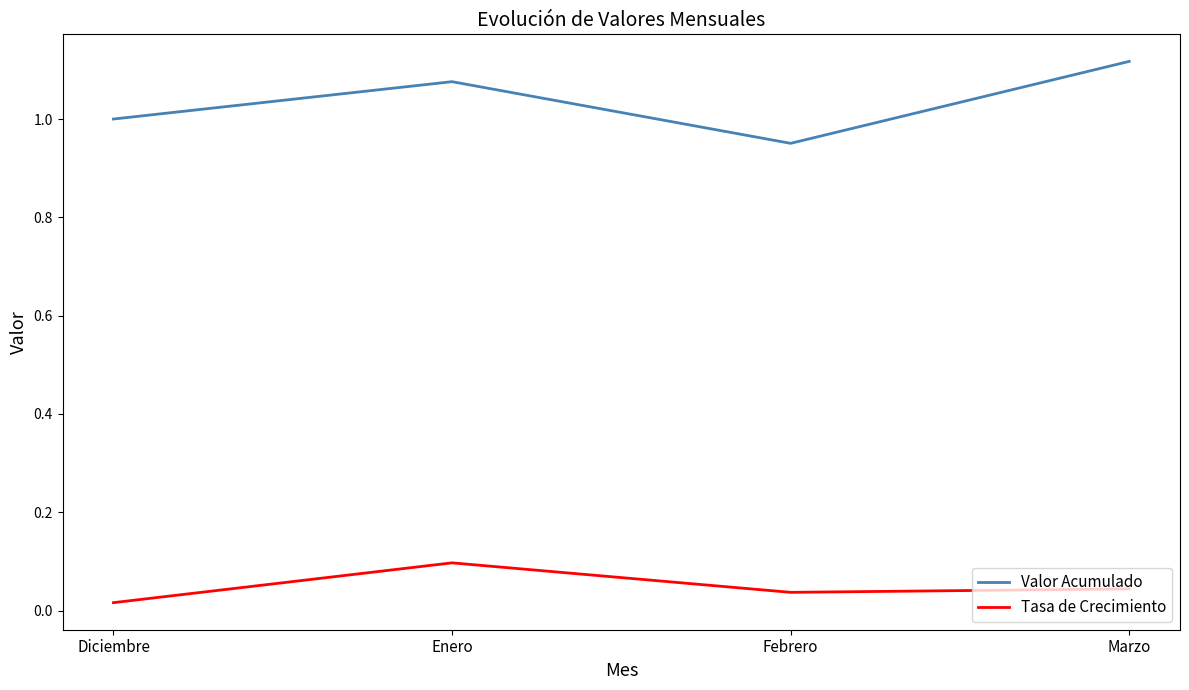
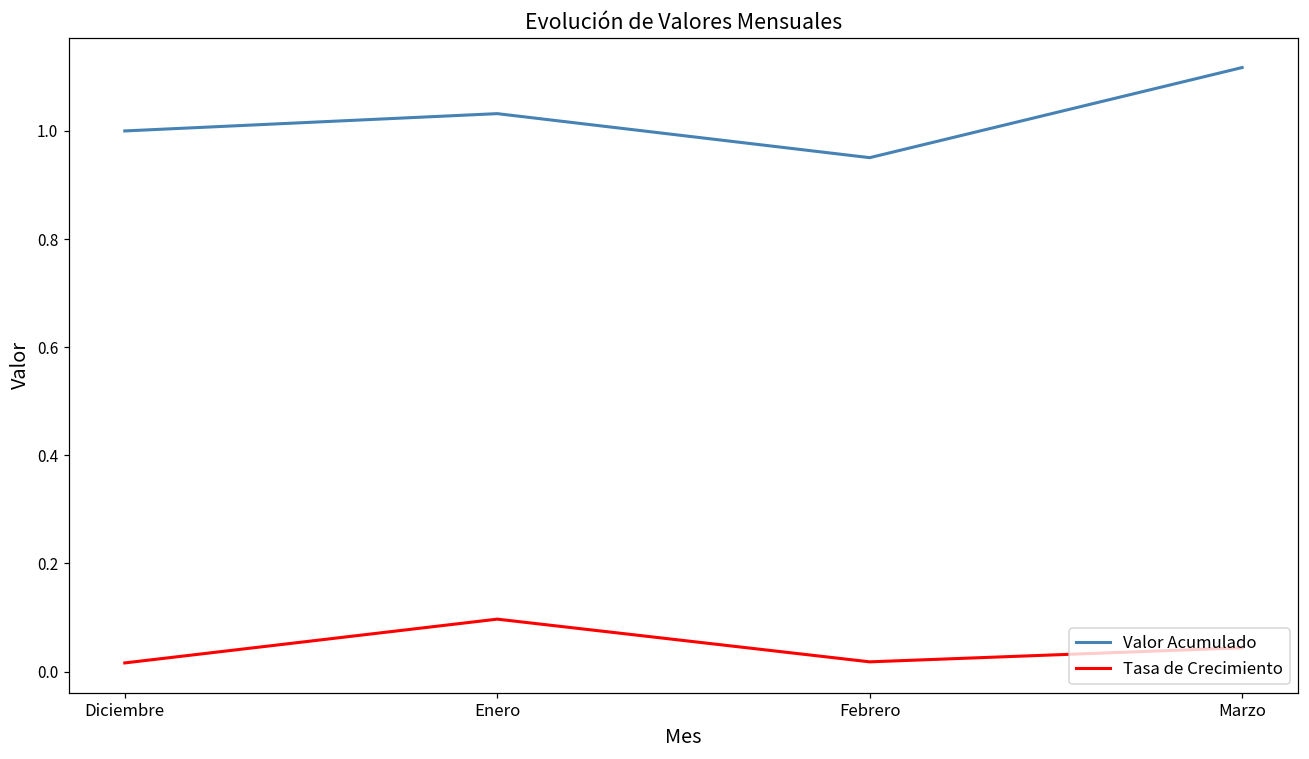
  {
    "Valor Acumulado": {
      "Diciembre": 1.00,
-     "Enero": 1.08,
+     "Enero": 1.03,
      "Febrero": 0.95,
      "Marzo": 1.12
    },
    "Tasa de Crecimiento": {
      "Diciembre": 0.02,
      "Enero": 0.10,
-     "Febrero": 0.04
+     "Febrero": 0.02
    }
  }
